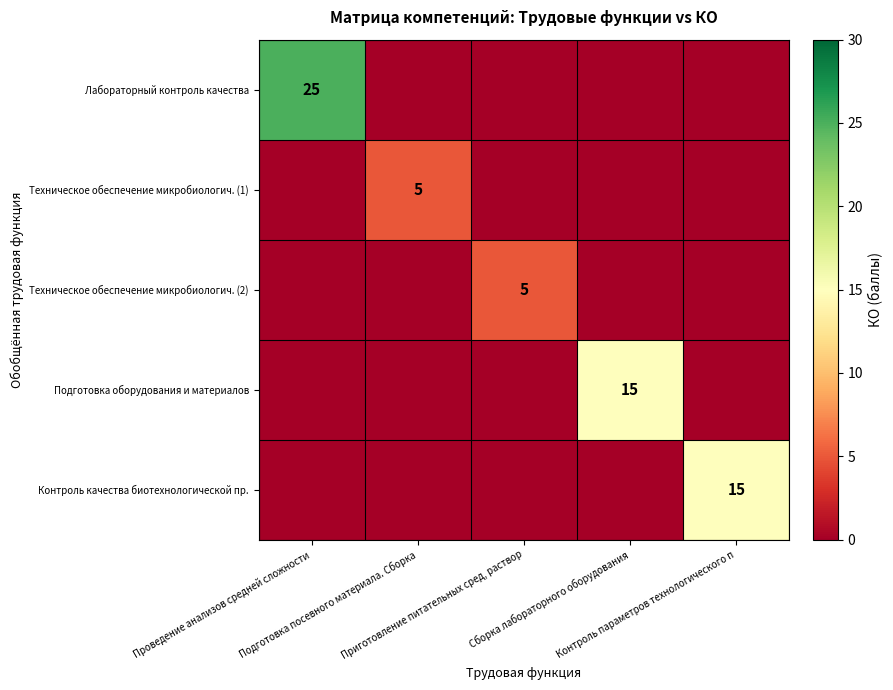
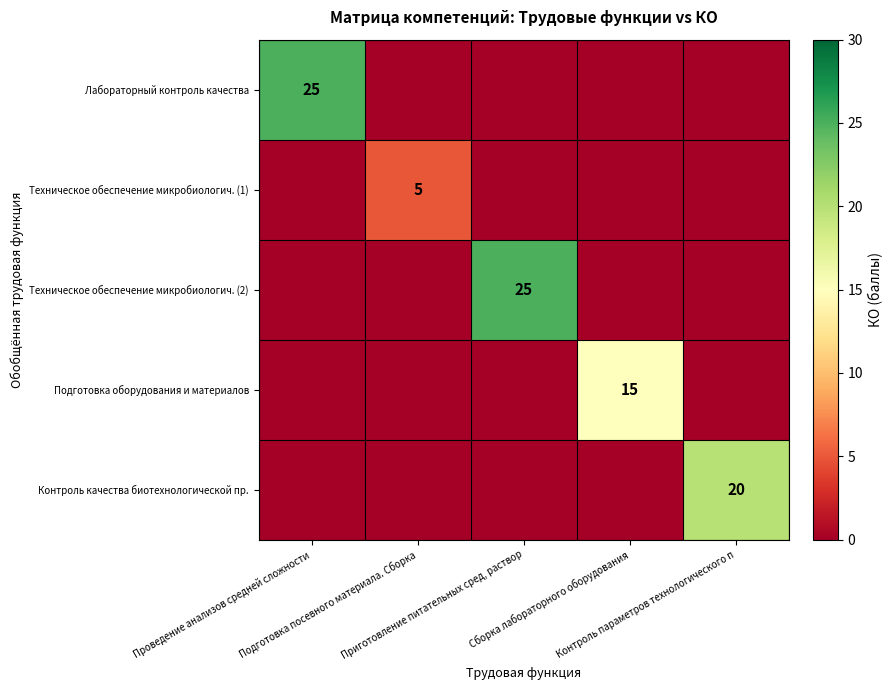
  {
    "Лабораторный контроль качества": {
      "Проведение анализов средней сложности": 25
    },
    "Техническое обеспечение микробиологич. (1)": {
      "Подготовка посевного материала. Сборка": 5
    },
    "Техническое обеспечение микробиологич. (2)": {
-     "Приготовление питательных сред, раствор": 5
+     "Приготовление питательных сред, раствор": 25
    },
    "Подготовка оборудования и материалов": {
      "Сборка лабораторного оборудования": 15
    },
    "Контроль качества биотехнологической пр.": {
-     "Контроль параметров технологического п": 15
+     "Контроль параметров технологического п": 20
    }
  }
